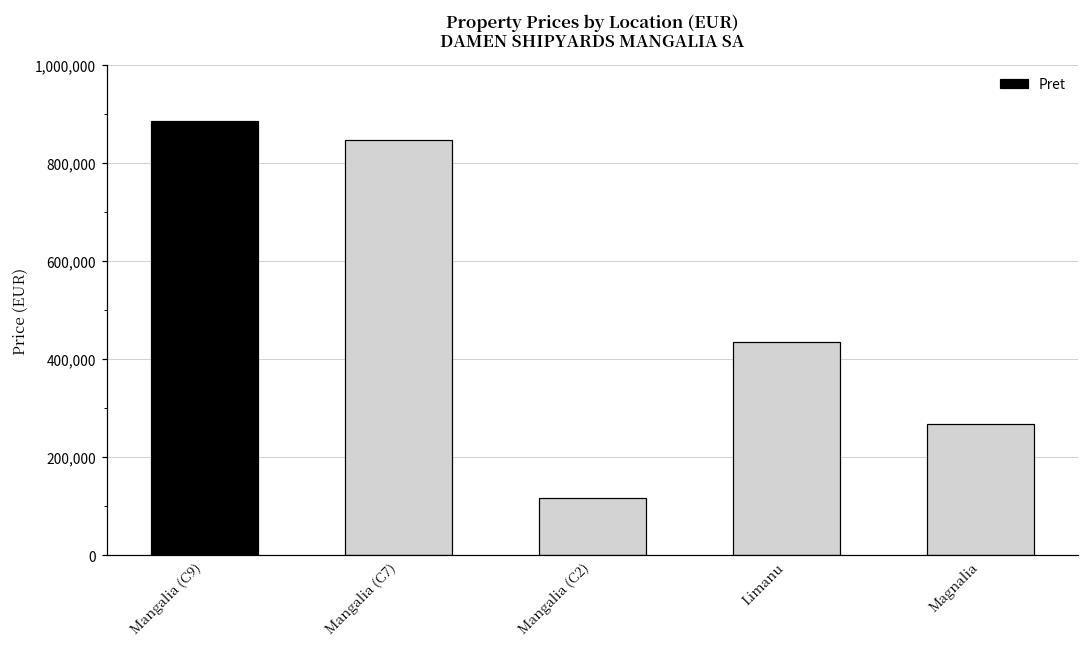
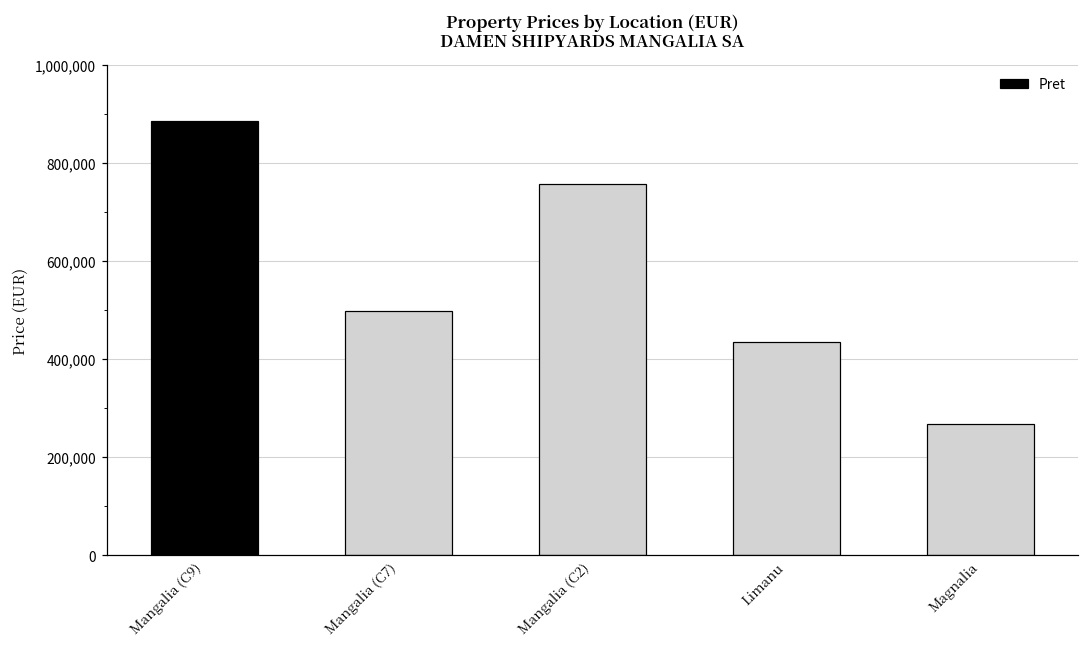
  {
    "Mangalia (C9)": "890,000",
-   "Mangalia (C7)": "850,000",
-   "Mangalia (C2)": "120,000",
+   "Mangalia (C7)": "500,000",
+   "Mangalia (C2)": "760,000",
    "Limanu": "430,000",
    "Magnalia": "270,000"
  }
